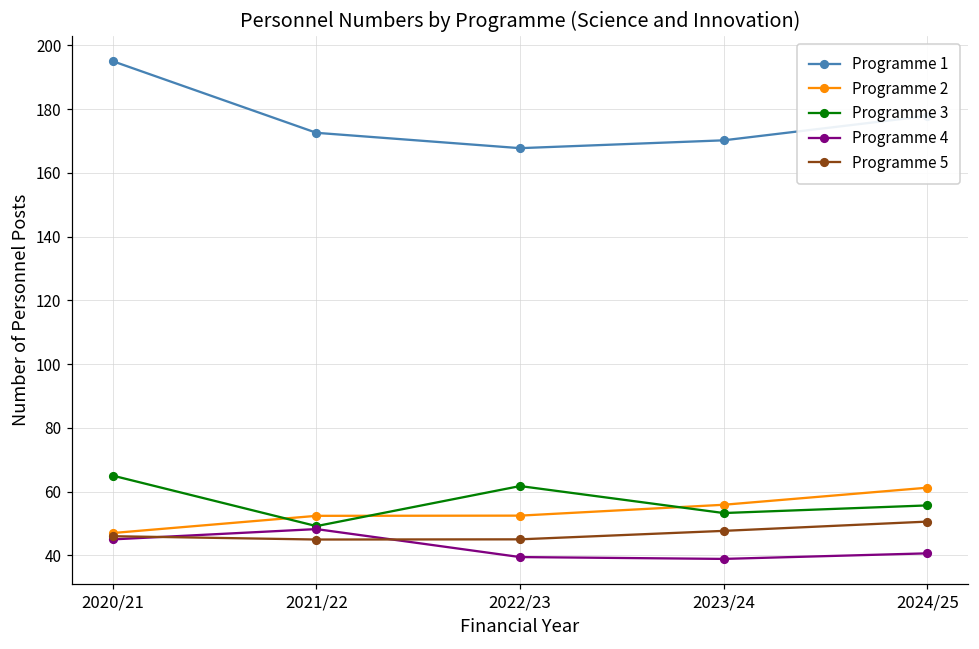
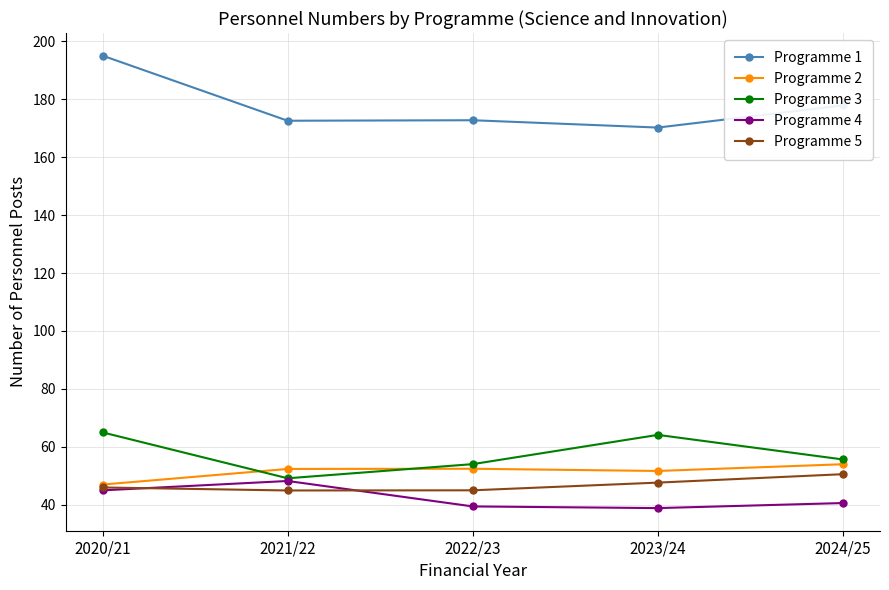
  {
    "Programme 1": {
      "2020/21": 195,
      "2021/22": 173,
-     "2022/23": 168,
+     "2022/23": 173,
      "2023/24": 170
    },
    "Programme 2": {
      "2020/21": 47,
      "2021/22": 52,
      "2022/23": 52,
-     "2023/24": 56,
-     "2024/25": 61
+     "2023/24": 52,
+     "2024/25": 54
    },
    "Programme 3": {
      "2020/21": 65,
      "2021/22": 49,
-     "2022/23": 62,
-     "2023/24": 53,
+     "2022/23": 54,
+     "2023/24": 64,
      "2024/25": 56
    },
    "Programme 4": {
      "2020/21": 45,
      "2021/22": 48,
      "2022/23": 39,
      "2023/24": 39,
      "2024/25": 41
    },
    "Programme 5": {
      "2020/21": 46,
      "2021/22": 45,
      "2022/23": 45,
      "2023/24": 48,
      "2024/25": 51
    }
  }
